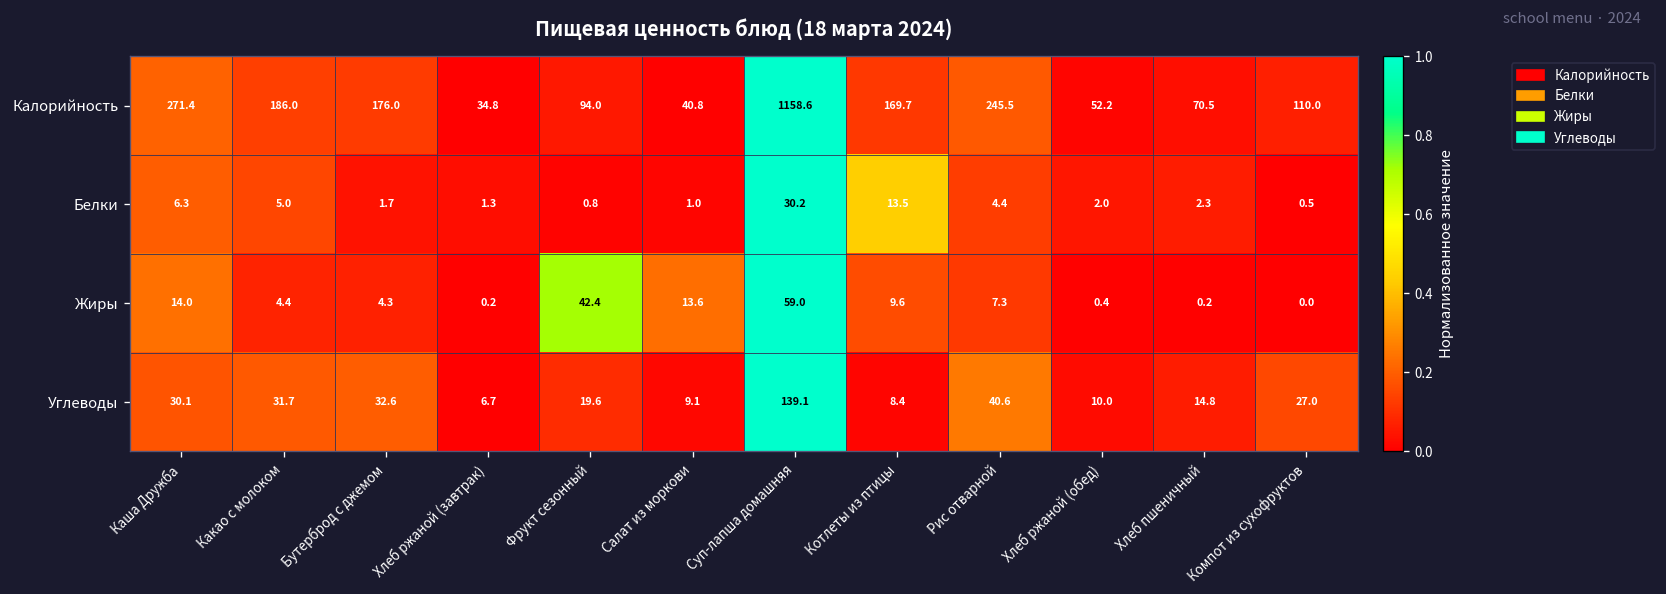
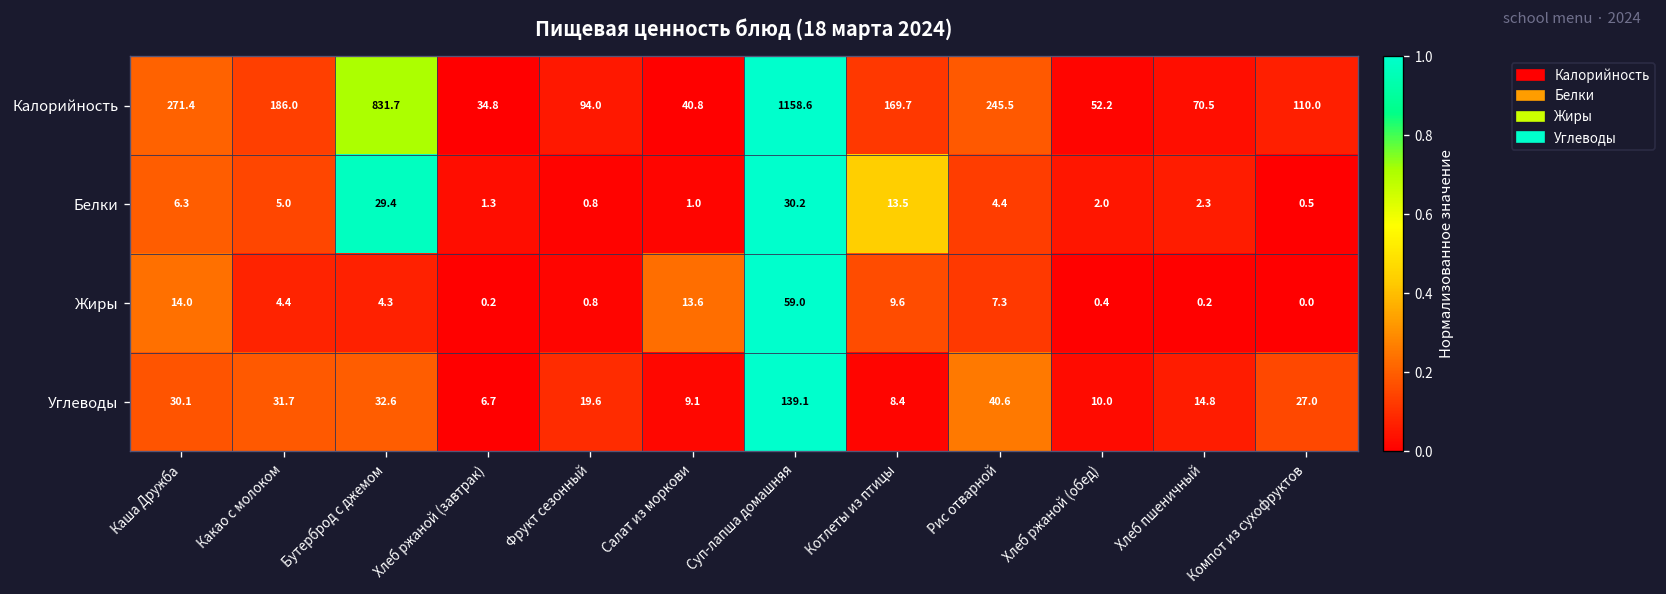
  {
    "Калорийность": {
      "Каша Дружба": 271.4,
      "Какао с молоком": 186.0,
-     "Бутерброд с джемом": 176.0,
+     "Бутерброд с джемом": 831.7,
      "Хлеб ржаной (завтрак)": 34.8,
      "Фрукт сезонный": 94.0,
      "Салат из моркови": 40.8,
      "Суп-лапша домашняя": 1158.6,
      "Котлеты из птицы": 169.7,
      "Рис отварной": 245.5,
      "Хлеб ржаной (обед)": 52.2,
      "Хлеб пшеничный": 70.5,
      "Компот из сухофруктов": 110.0
    },
    "Белки": {
      "Каша Дружба": 6.3,
      "Какао с молоком": 5.0,
-     "Бутерброд с джемом": 1.7,
+     "Бутерброд с джемом": 29.4,
      "Хлеб ржаной (завтрак)": 1.3,
      "Фрукт сезонный": 0.8,
      "Салат из моркови": 1.0,
      "Суп-лапша домашняя": 30.2,
      "Котлеты из птицы": 13.5,
      "Рис отварной": 4.4,
      "Хлеб ржаной (обед)": 2.0,
      "Хлеб пшеничный": 2.3,
      "Компот из сухофруктов": 0.5
    },
    "Жиры": {
      "Каша Дружба": 14.0,
      "Какао с молоком": 4.4,
      "Бутерброд с джемом": 4.3,
      "Хлеб ржаной (завтрак)": 0.2,
-     "Фрукт сезонный": 42.4,
+     "Фрукт сезонный": 0.8,
      "Салат из моркови": 13.6,
      "Суп-лапша домашняя": 59.0,
      "Котлеты из птицы": 9.6,
      "Рис отварной": 7.3,
      "Хлеб ржаной (обед)": 0.4,
      "Хлеб пшеничный": 0.2,
      "Компот из сухофруктов": 0.0
    },
    "Углеводы": {
      "Каша Дружба": 30.1,
      "Какао с молоком": 31.7,
      "Бутерброд с джемом": 32.6,
      "Хлеб ржаной (завтрак)": 6.7,
      "Фрукт сезонный": 19.6,
      "Салат из моркови": 9.1,
      "Суп-лапша домашняя": 139.1,
      "Котлеты из птицы": 8.4,
      "Рис отварной": 40.6,
      "Хлеб ржаной (обед)": 10.0,
      "Хлеб пшеничный": 14.8,
      "Компот из сухофруктов": 27.0
    }
  }
